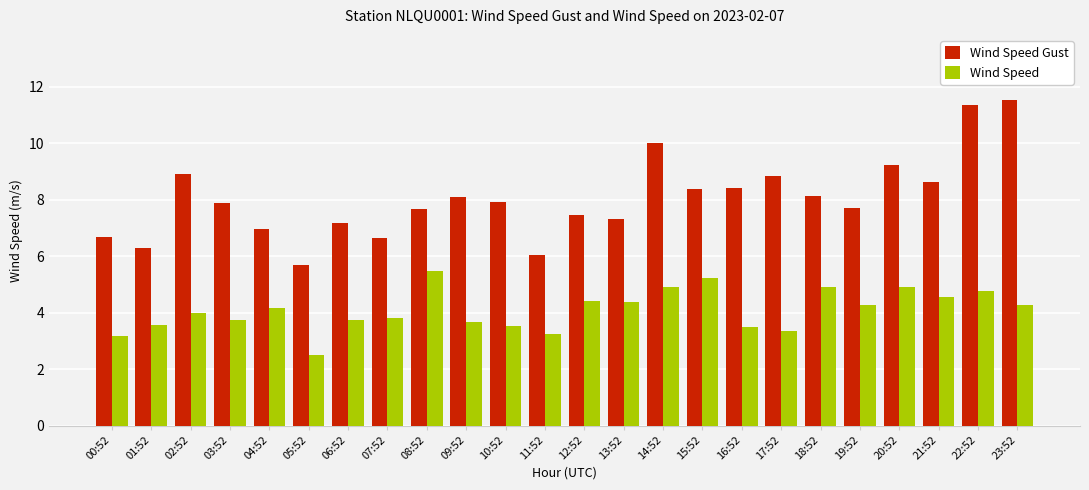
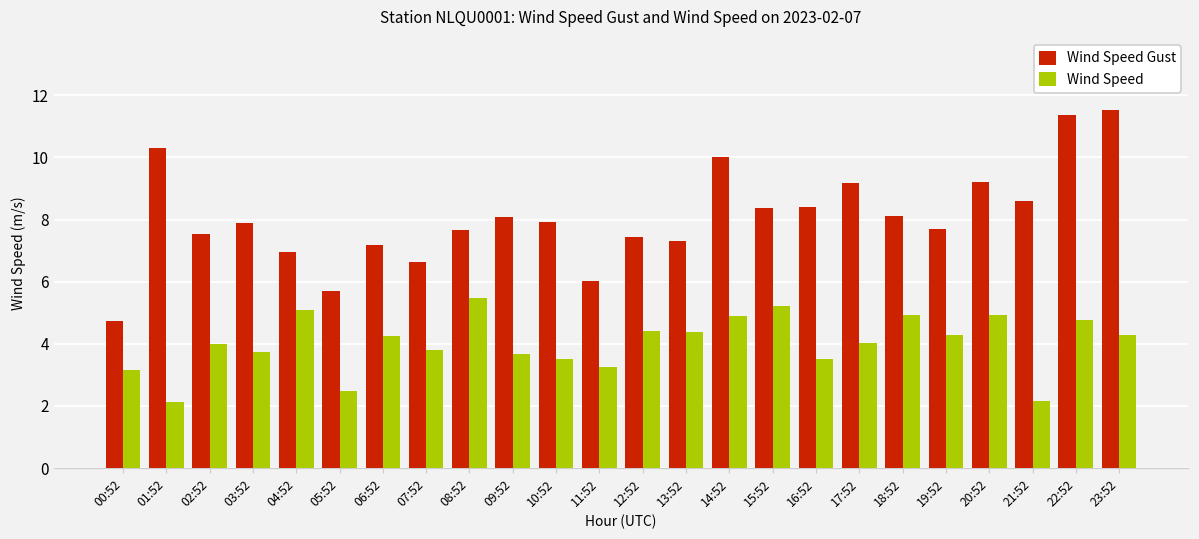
  {
    "Wind Speed Gust": {
-     "00:52": 6.7,
-     "01:52": 6.3,
-     "02:52": 8.9,
+     "00:52": 4.7,
+     "01:52": 10.3,
+     "02:52": 7.5,
      "03:52": 7.9,
      "04:52": 6.9,
      "05:52": 5.7,
      "06:52": 7.2,
      "07:52": 6.6,
      "08:52": 7.7,
      "09:52": 8.1,
      "10:52": 7.9,
      "11:52": 6.0,
      "12:52": 7.4,
      "13:52": 7.3,
      "14:52": 10.0,
      "15:52": 8.4,
      "16:52": 8.4,
-     "17:52": 8.8,
+     "17:52": 9.2,
      "18:52": 8.1,
      "19:52": 7.7,
      "20:52": 9.2,
      "21:52": 8.6,
      "22:52": 11.4,
      "23:52": 11.5
    },
    "Wind Speed": {
      "00:52": 3.2,
-     "01:52": 3.6,
+     "01:52": 2.1,
      "02:52": 4.0,
      "03:52": 3.8,
-     "04:52": 4.2,
+     "04:52": 5.1,
      "05:52": 2.5,
-     "06:52": 3.7,
+     "06:52": 4.2,
      "07:52": 3.8,
      "08:52": 5.5,
      "09:52": 3.7,
      "10:52": 3.5,
      "11:52": 3.3,
      "12:52": 4.4,
      "13:52": 4.4,
      "14:52": 4.9,
      "15:52": 5.2,
      "16:52": 3.5,
-     "17:52": 3.3,
+     "17:52": 4.0,
      "18:52": 4.9,
      "19:52": 4.3,
      "20:52": 4.9,
-     "21:52": 4.6,
+     "21:52": 2.2,
      "22:52": 4.8,
      "23:52": 4.3
    }
  }
